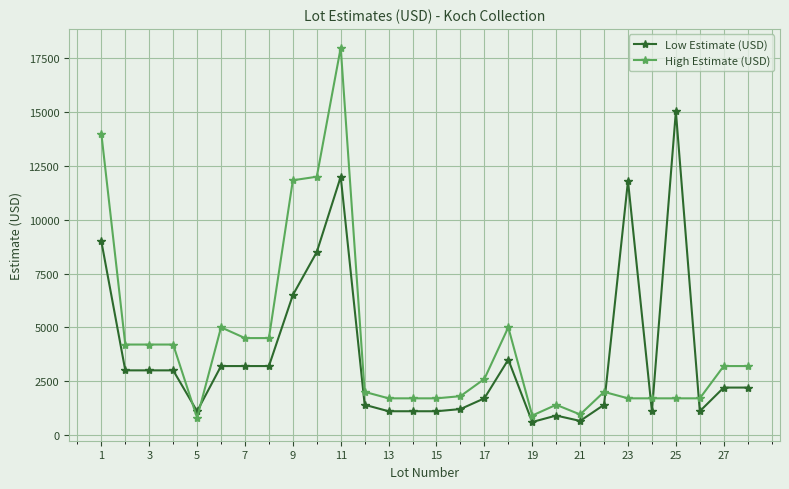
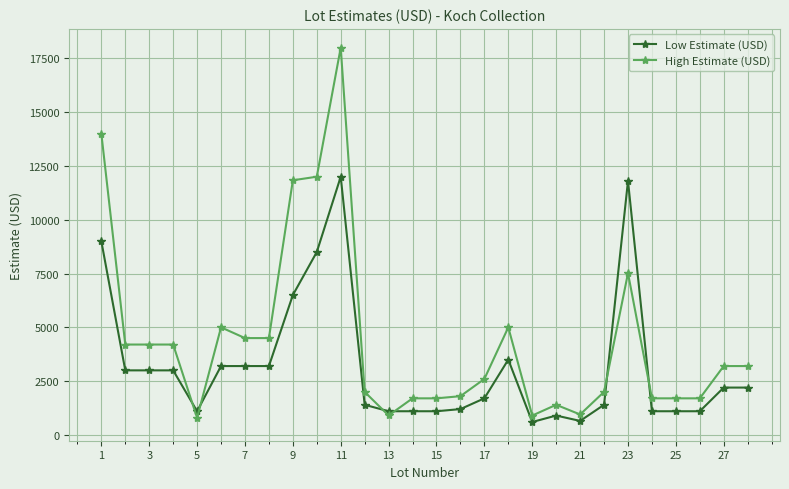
  {
    "Low Estimate (USD)": {
      "1": 9000,
      "3": 3000,
      "5": 1100,
      "7": 3200,
      "9": 6500,
      "11": 12000,
      "13": 1100,
      "15": 1100,
      "17": 1700,
      "19": 600,
      "21": 700,
      "23": 11800,
-     "25": 15000,
+     "25": 1100,
      "27": 2200
    },
    "High Estimate (USD)": {
      "1": 14000,
      "3": 4200,
      "5": 800,
      "7": 4500,
      "9": 11800,
      "11": 18000,
-     "13": 1700,
+     "13": 900,
      "15": 1700,
      "17": 2600,
      "19": 900,
      "21": 1000,
-     "23": 1700,
+     "23": 7500,
      "25": 1700,
      "27": 3200
    }
  }
